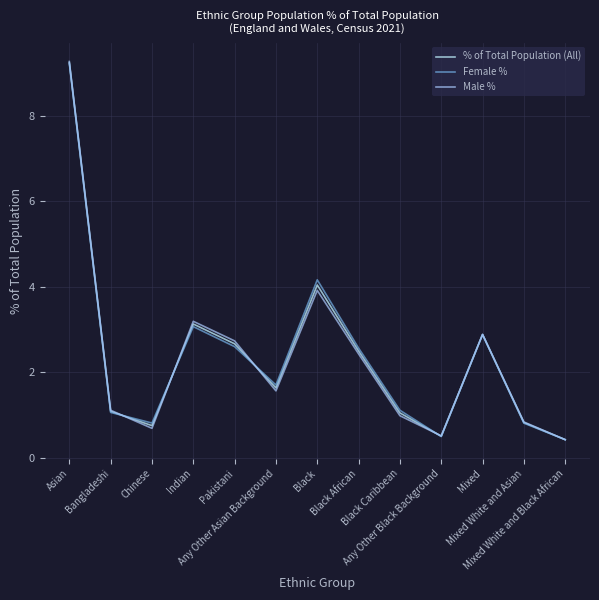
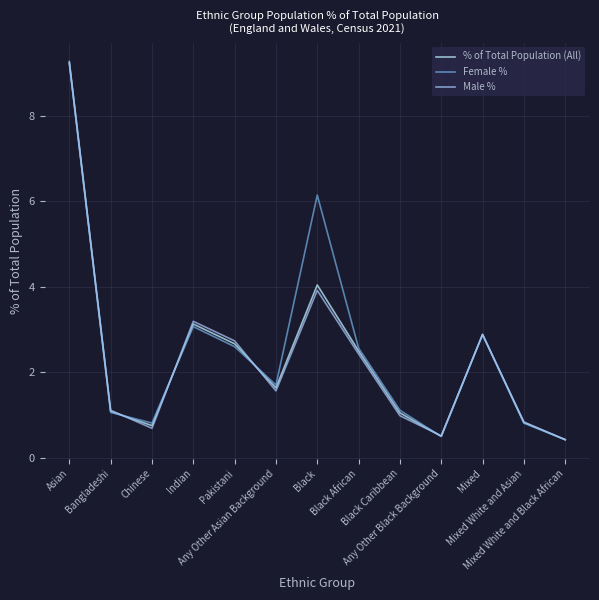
  {
    "Female %": {
      "Chinese": 0.8,
      "Indian": 3.1,
      "Pakistani": 2.6,
      "Any Other Asian Background": 1.7,
-     "Black": 4.2,
+     "Black": 6.1,
      "Black African": 2.6,
      "Black Caribbean": 1.1
    }
  }
